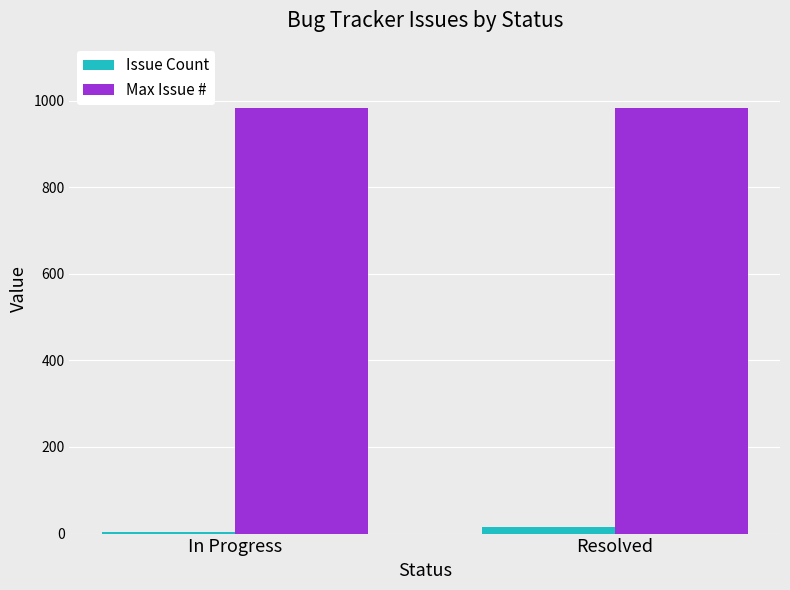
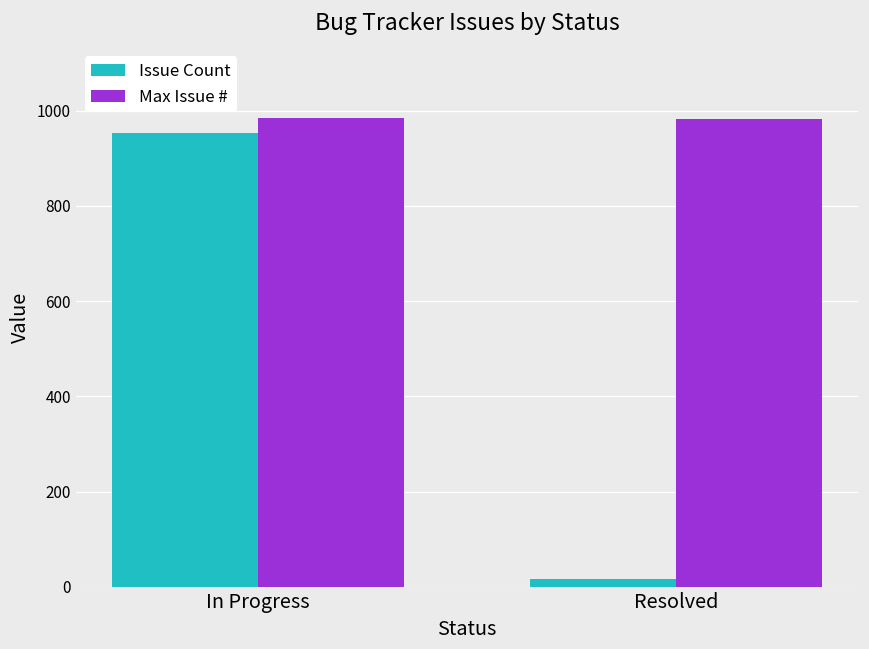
  {
    "Issue Count": {
-     "In Progress": 0,
+     "In Progress": 950,
      "Resolved": 20
    },
    "Max Issue #": {
      "In Progress": 980,
      "Resolved": 980
    }
  }
